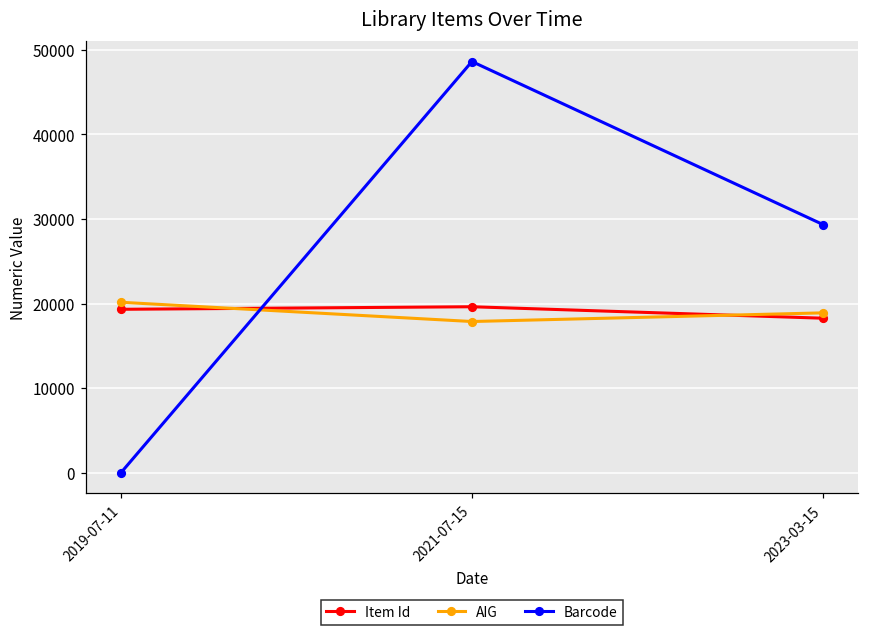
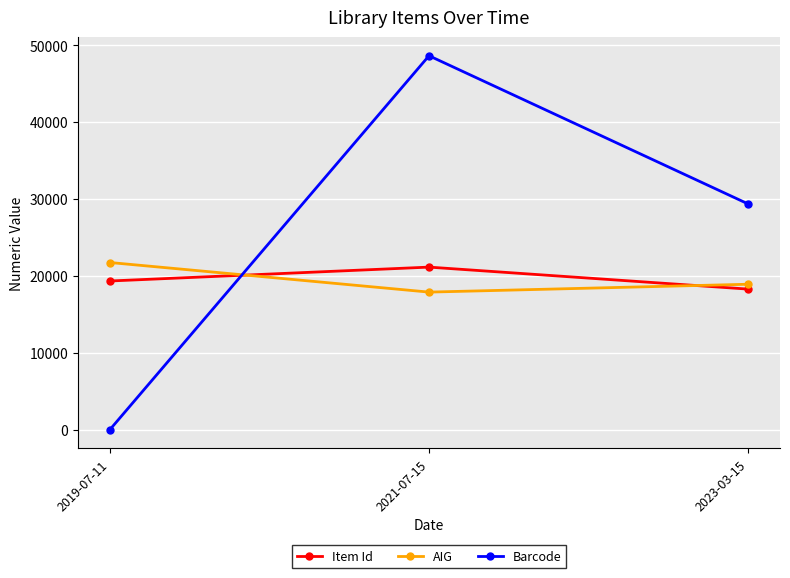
  {
    "Item Id": {
      "2019-07-11": 19000,
-     "2021-07-15": 20000,
+     "2021-07-15": 21000,
      "2023-03-15": 18000
    },
    "AIG": {
-     "2019-07-11": 20000,
+     "2019-07-11": 22000,
      "2021-07-15": 18000,
      "2023-03-15": 19000
    },
    "Barcode": {
      "2019-07-11": 0,
      "2021-07-15": 49000,
      "2023-03-15": 29000
    }
  }
